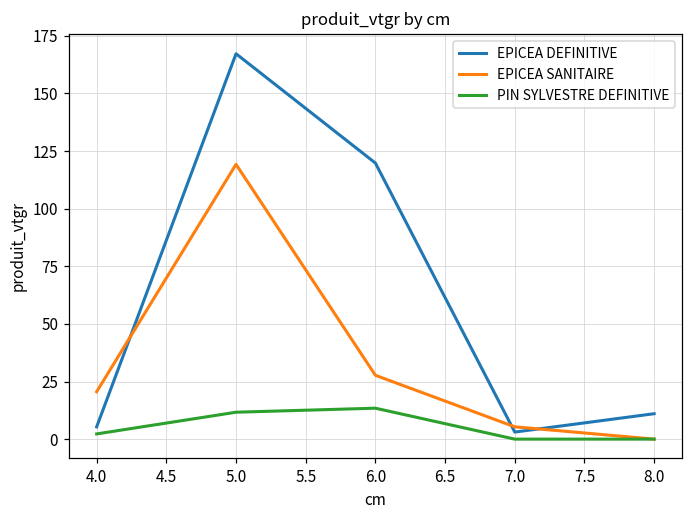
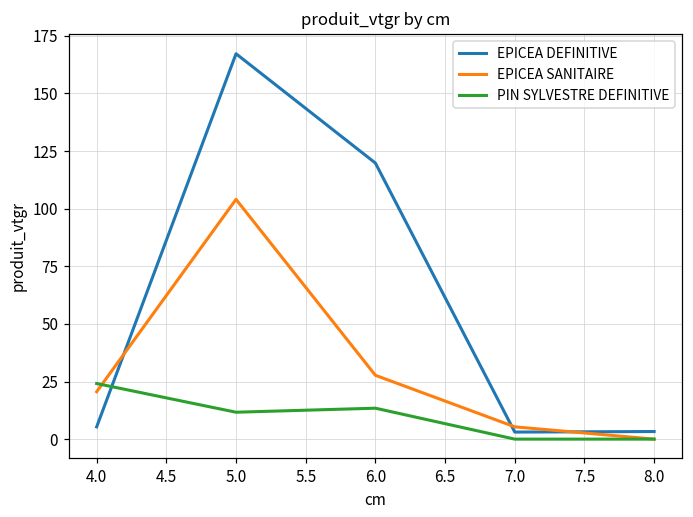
  {
    "EPICEA DEFINITIVE": {
      "4.0": 5,
      "5.0": 167,
      "6.0": 120,
      "7.0": 3,
-     "8.0": 11
+     "8.0": 3
    },
    "EPICEA SANITAIRE": {
      "4.0": 21,
-     "5.0": 119,
+     "5.0": 104,
      "6.0": 28,
      "7.0": 5
    },
    "PIN SYLVESTRE DEFINITIVE": {
-     "4.0": 2,
+     "4.0": 24,
      "5.0": 12,
      "6.0": 13,
      "7.0": 0
    }
  }
